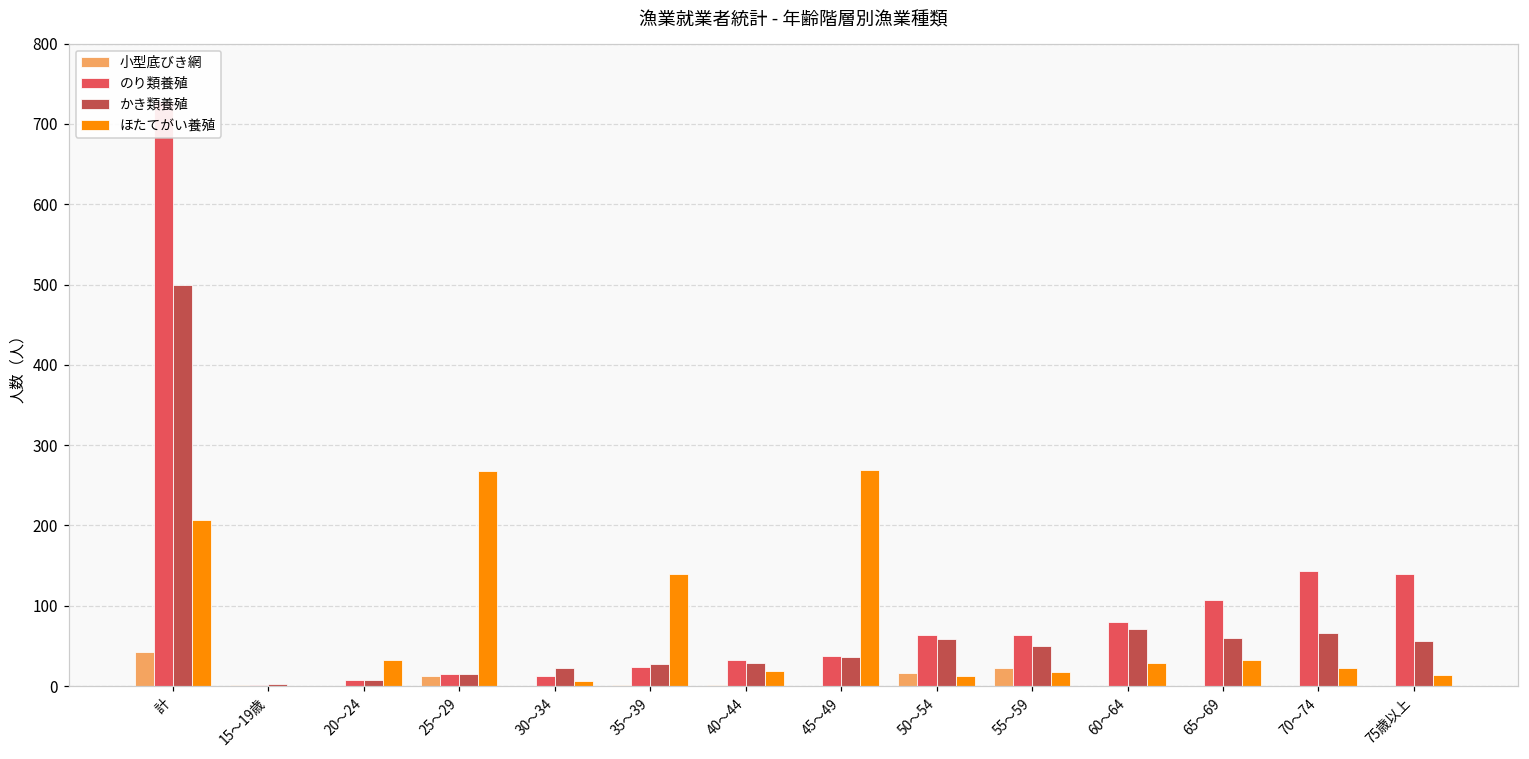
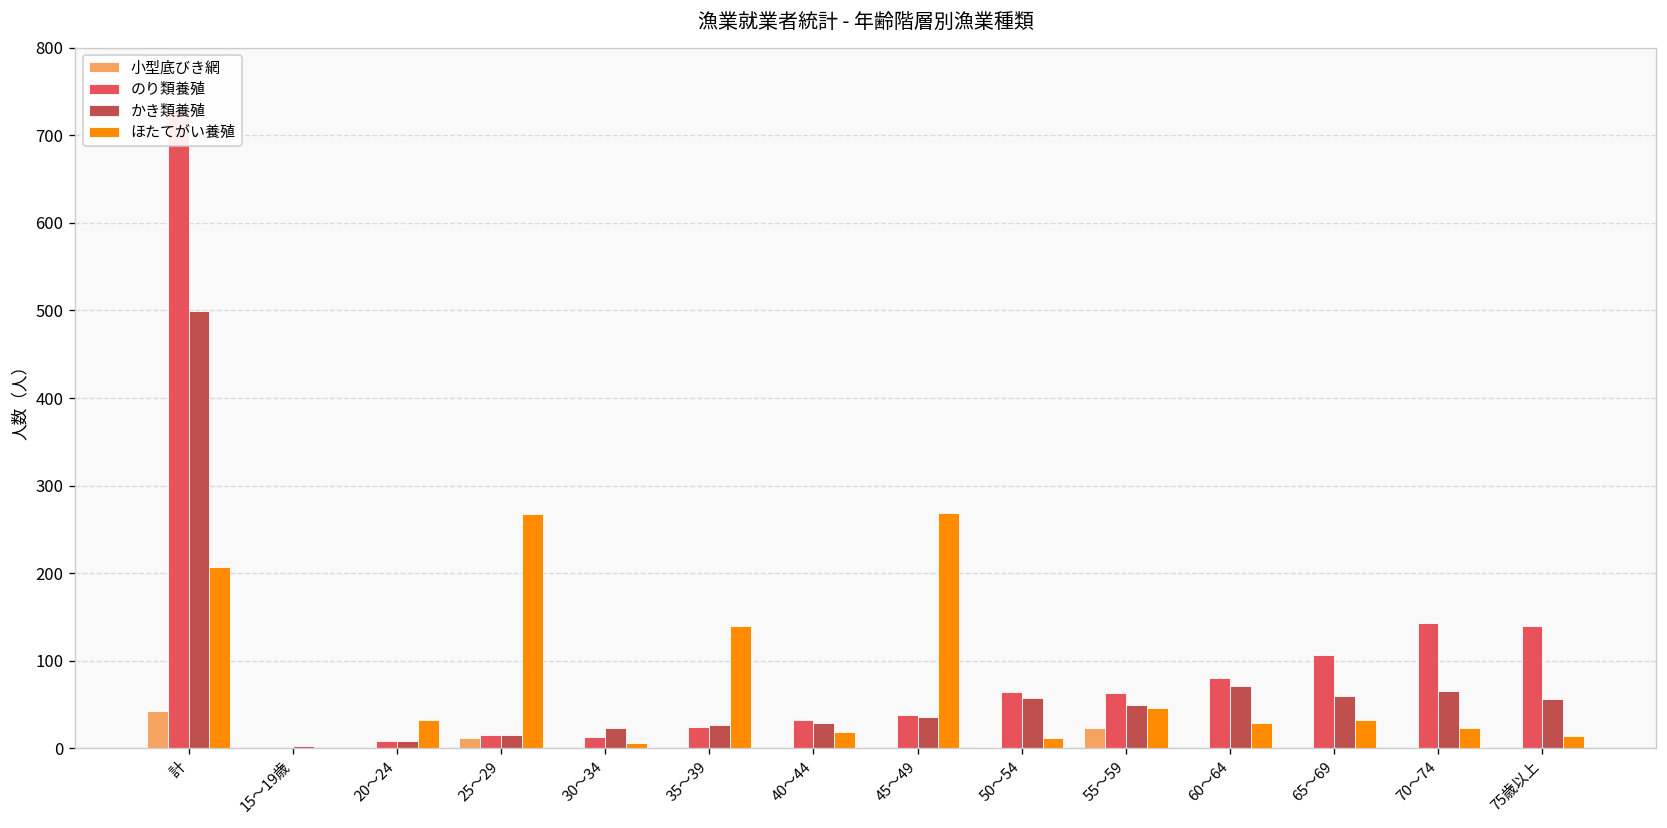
  {
    "小型底びき網": {
      "計": 40,
      "20～24": 0,
      "25～29": 10,
      "30～34": 0,
      "45～49": 0,
-     "50～54": 20,
+     "50～54": 0,
      "55～59": 20,
      "60～64": 0,
      "65～69": 0,
      "70～74": 0,
      "75歳以上": 0
    },
    "ほたてがい養殖": {
      "計": 210,
      "15～19歳": 0,
      "20～24": 30,
      "25～29": 270,
      "30～34": 10,
      "35～39": 140,
      "40～44": 20,
      "45～49": 270,
      "50～54": 10,
-     "55～59": 20,
+     "55～59": 50,
      "60～64": 30,
      "65～69": 30,
      "70～74": 20,
      "75歳以上": 10
    }
  }
